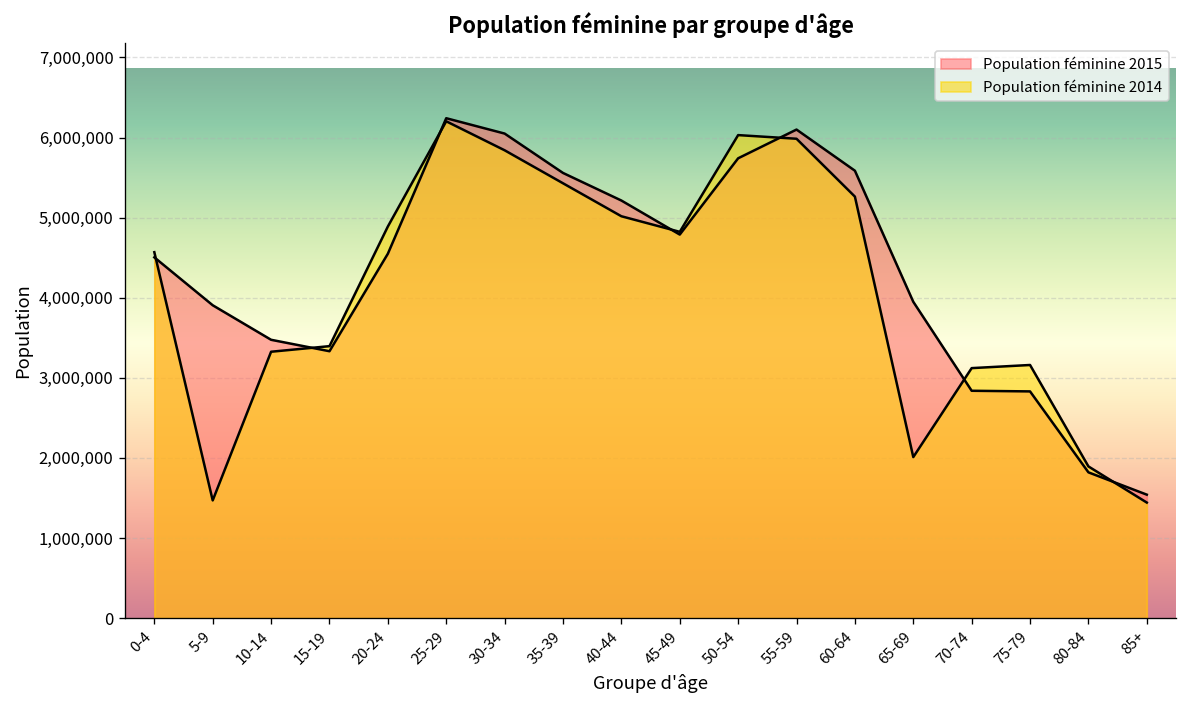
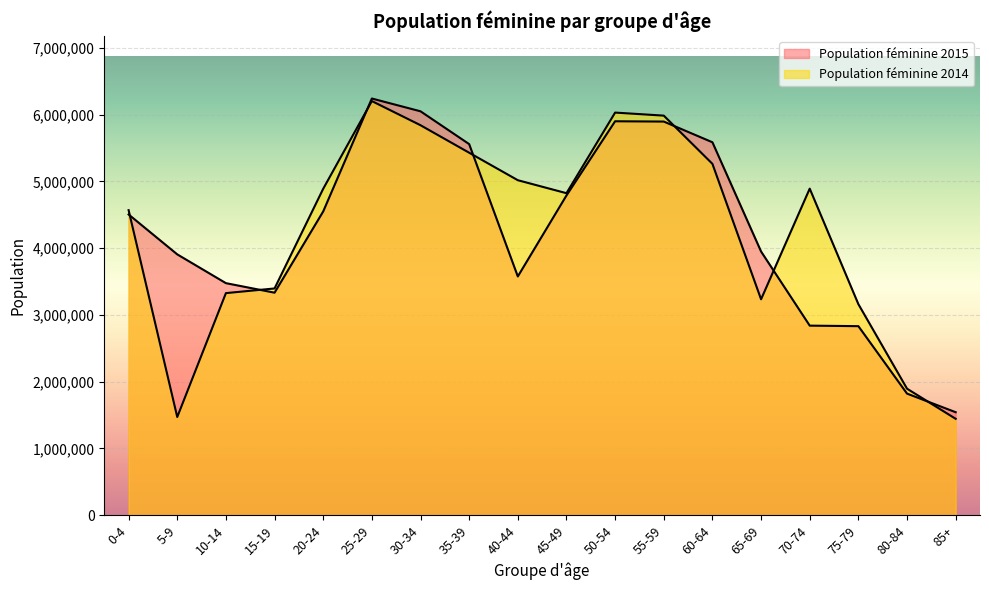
  {
    "Population féminine 2015": {
      "0-4": "4,500,000",
      "5-9": "3,900,000",
      "10-14": "3,500,000",
      "15-19": "3,300,000",
      "20-24": "4,500,000",
      "25-29": "6,200,000",
      "30-34": "6,000,000",
      "35-39": "5,600,000",
-     "40-44": "5,200,000",
-     "50-54": "5,700,000",
-     "55-59": "6,100,000",
+     "40-44": "3,600,000",
+     "50-54": "5,900,000",
+     "55-59": "5,900,000",
      "60-64": "5,600,000",
      "65-69": "3,900,000",
      "70-74": "2,800,000",
      "75-79": "2,800,000",
      "80-84": "1,800,000",
      "85+": "1,500,000"
    },
    "Population féminine 2014": {
      "0-4": "4,600,000",
      "5-9": "1,500,000",
      "10-14": "3,300,000",
      "15-19": "3,400,000",
      "20-24": "4,900,000",
      "25-29": "6,200,000",
      "30-34": "5,800,000",
      "35-39": "5,400,000",
      "40-44": "5,000,000",
      "50-54": "6,000,000",
      "55-59": "6,000,000",
      "60-64": "5,300,000",
-     "65-69": "2,000,000",
-     "70-74": "3,100,000",
+     "65-69": "3,200,000",
+     "70-74": "4,900,000",
      "75-79": "3,200,000",
      "80-84": "1,900,000",
      "85+": "1,400,000"
    }
  }
